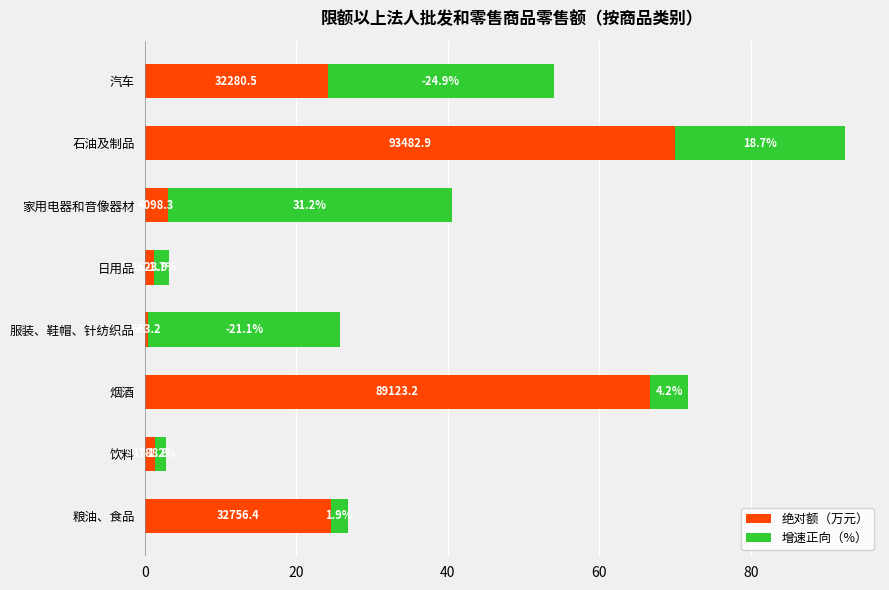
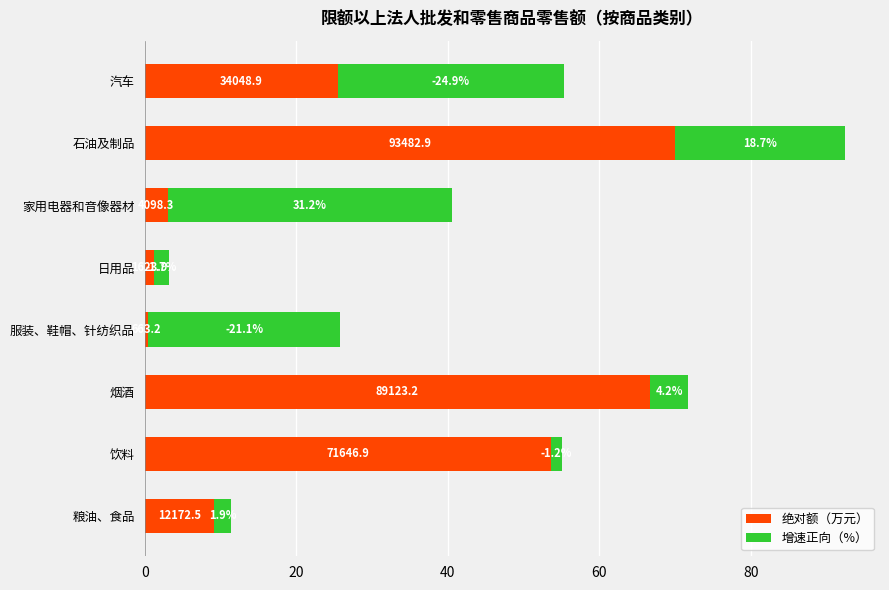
  {
    "绝对额（万元）": {
-     "汽车": 32280.5,
-     "饮料": 1,
-     "粮油、食品": 32756.4
+     "汽车": 34048.9,
+     "饮料": 54,
+     "粮油、食品": 12172.5
    },
    "增速正向（%）": {
      "饮料": 1
    }
  }
